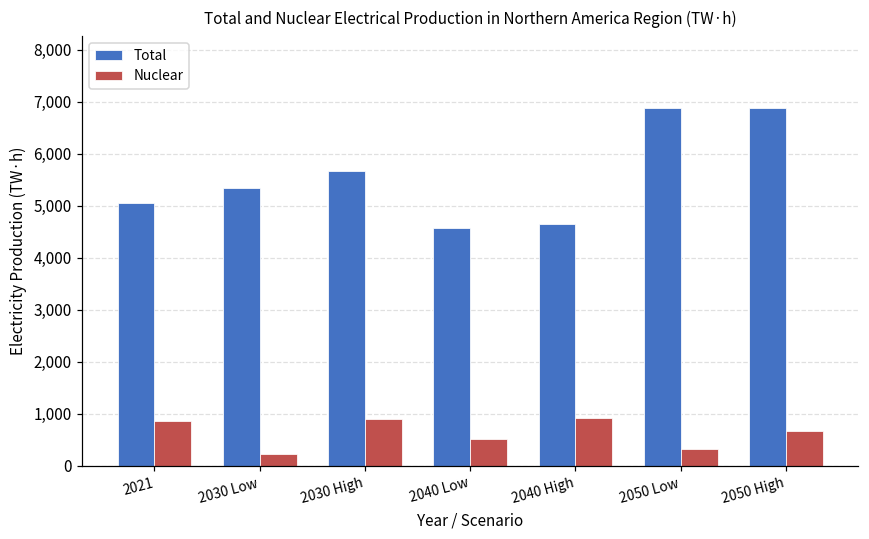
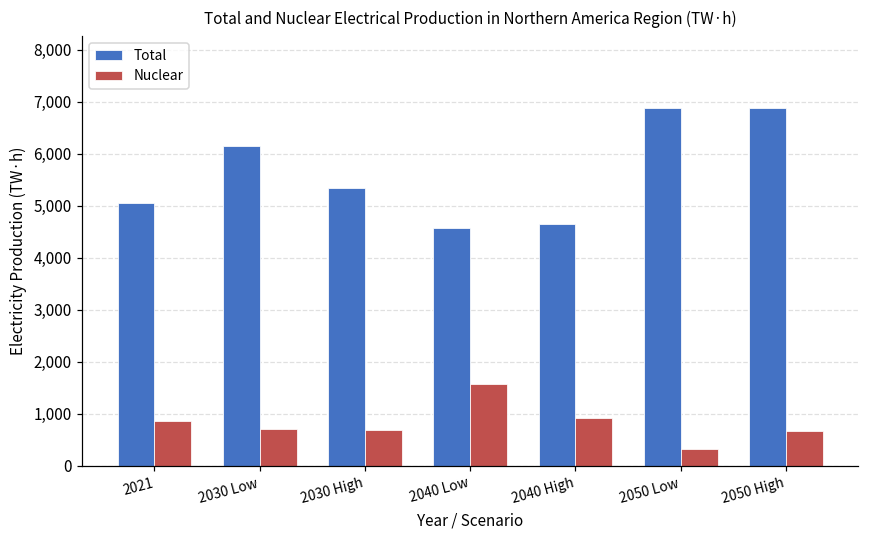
  {
    "Total": {
      "2021": "5,000",
-     "2030 Low": "5,300",
-     "2030 High": "5,700",
+     "2030 Low": "6,200",
+     "2030 High": "5,300",
      "2040 Low": "4,600",
      "2040 High": "4,600",
      "2050 Low": "6,900",
      "2050 High": "6,900"
    },
    "Nuclear": {
      "2021": "900",
-     "2030 Low": "200",
-     "2030 High": "900",
-     "2040 Low": "500",
+     "2030 Low": "700",
+     "2030 High": "700",
+     "2040 Low": "1,600",
      "2040 High": "900",
      "2050 Low": "300",
      "2050 High": "700"
    }
  }
